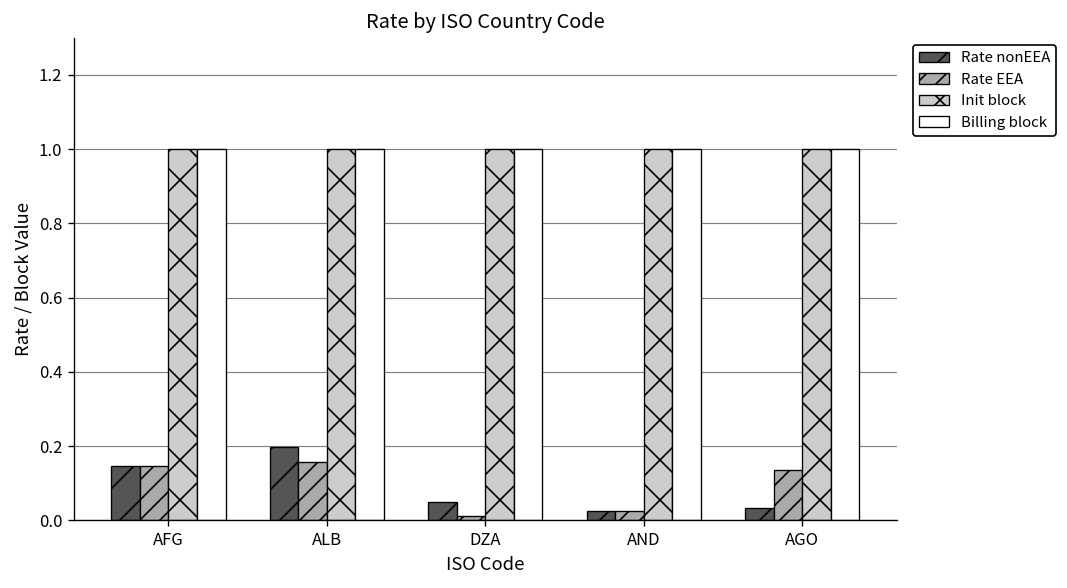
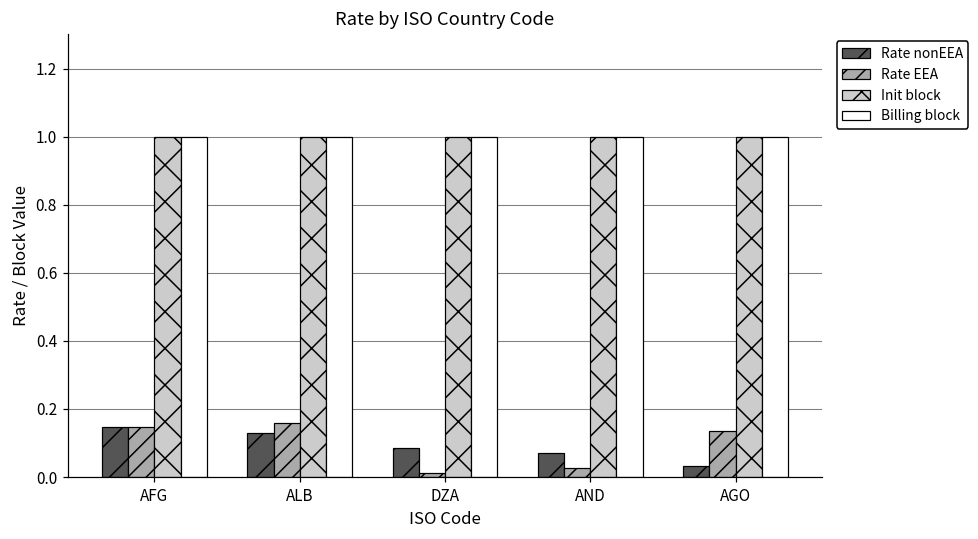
  {
    "Rate nonEEA": {
      "AFG": 0.15,
-     "ALB": 0.20,
-     "DZA": 0.05,
-     "AND": 0.03,
+     "ALB": 0.13,
+     "DZA": 0.09,
+     "AND": 0.07,
      "AGO": 0.03
    },
    "Billing block": {
      "AFG": 1.00,
      "ALB": 1.00,
      "DZA": 1.00,
      "AND": 1.00,
      "AGO": 1.00
    }
  }
